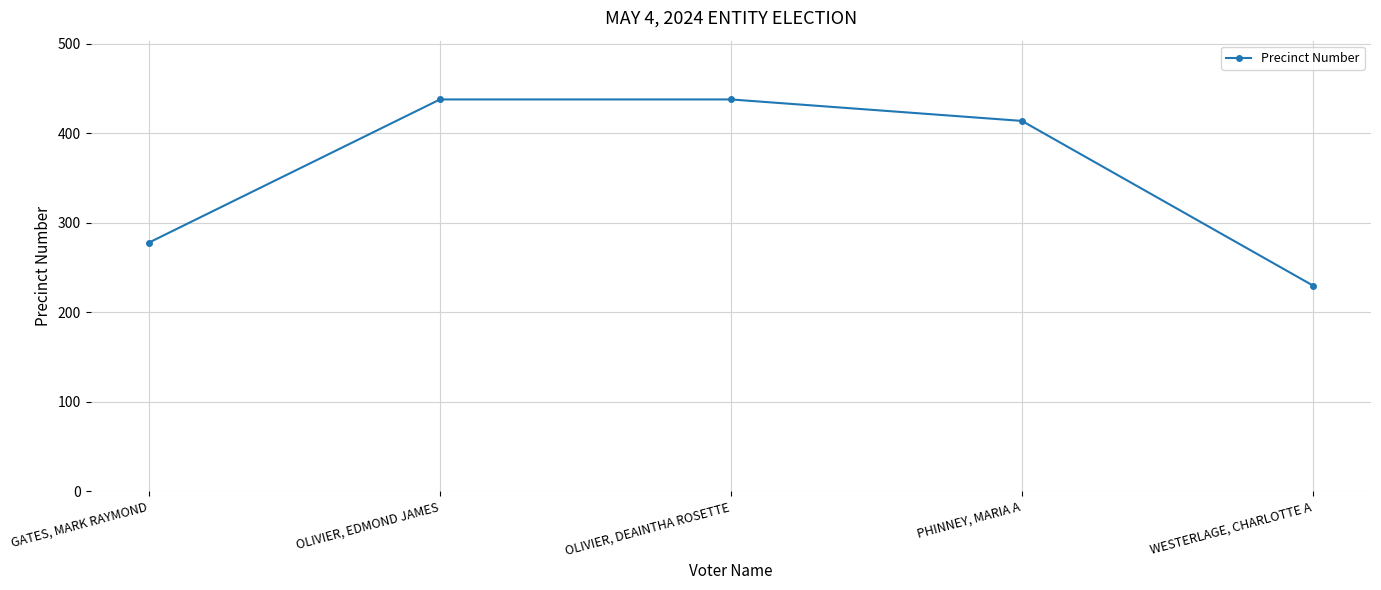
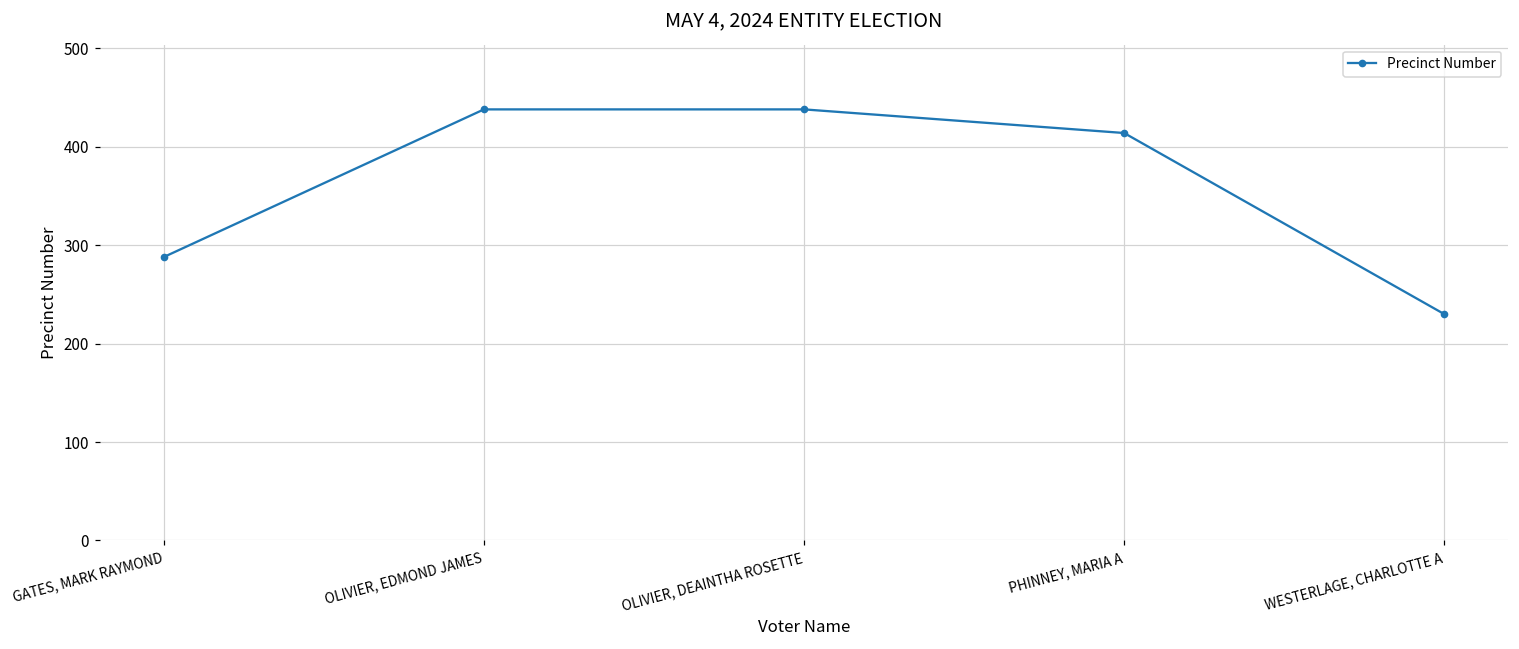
  {
-   "GATES, MARK RAYMOND": 280,
+   "GATES, MARK RAYMOND": 290,
    "OLIVIER, EDMOND JAMES": 440,
    "OLIVIER, DEAINTHA ROSETTE": 440,
    "PHINNEY, MARIA A": 410,
    "WESTERLAGE, CHARLOTTE A": 230
  }
